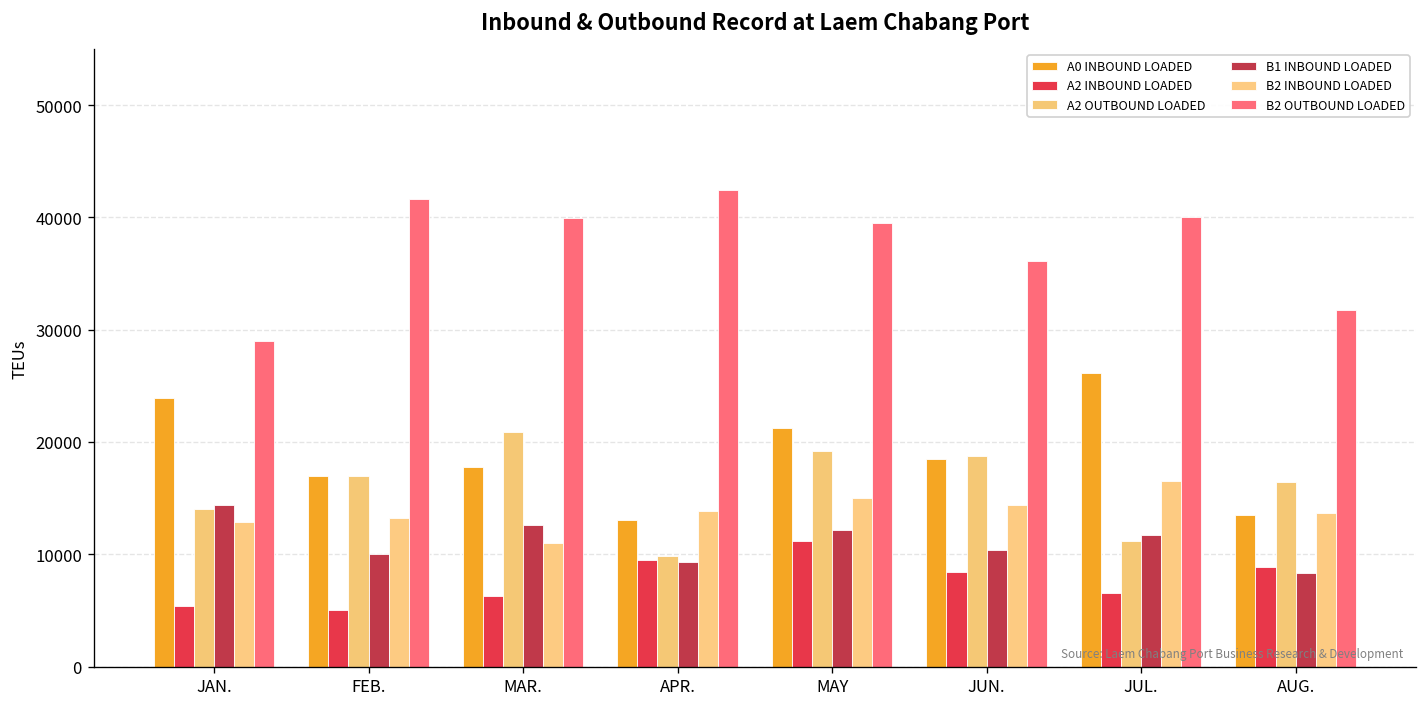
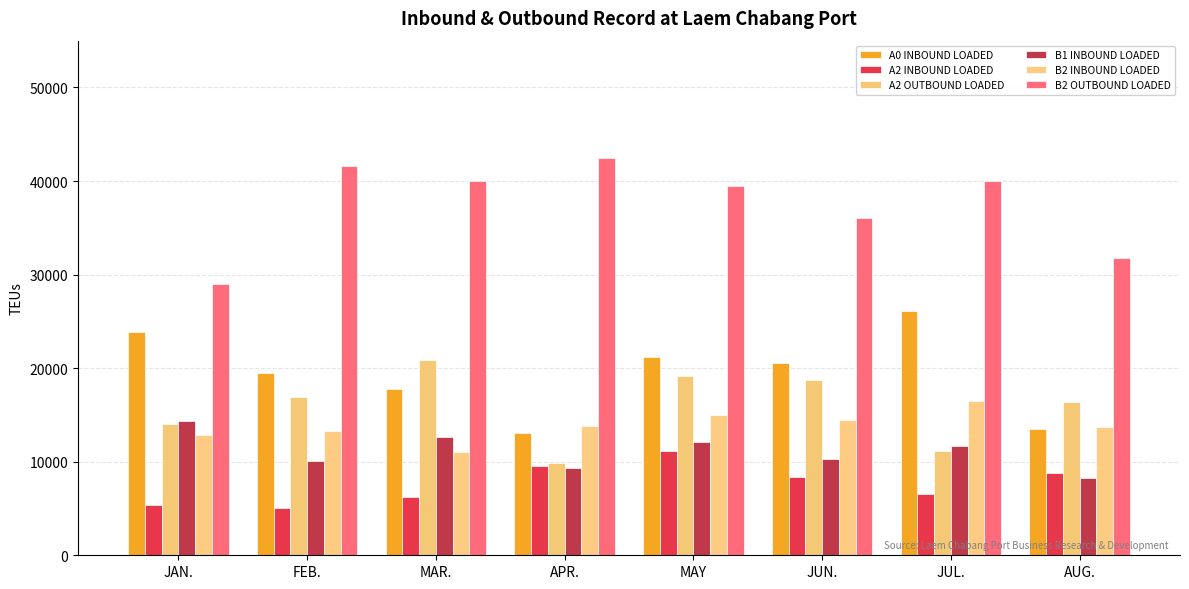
  {
    "A0 INBOUND LOADED": {
      "JAN.": 24000,
-     "FEB.": 17000,
+     "FEB.": 19000,
      "MAR.": 18000,
      "APR.": 13000,
      "MAY": 21000,
-     "JUN.": 19000,
+     "JUN.": 21000,
      "JUL.": 26000,
      "AUG.": 13000
    },
    "B2 OUTBOUND LOADED": {
      "JAN.": 29000,
      "FEB.": 42000,
      "MAR.": 40000,
      "APR.": 42000,
      "MAY": 39000,
      "JUN.": 36000,
      "JUL.": 40000,
      "AUG.": 32000
    }
  }
